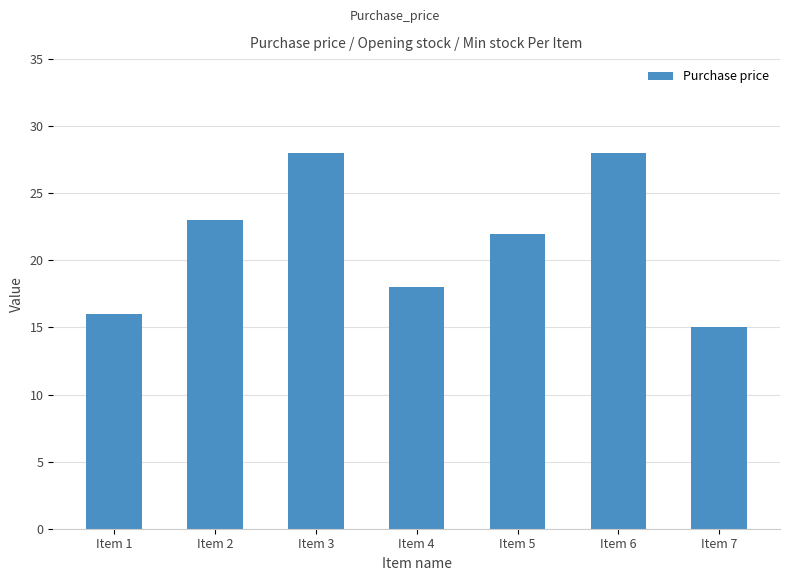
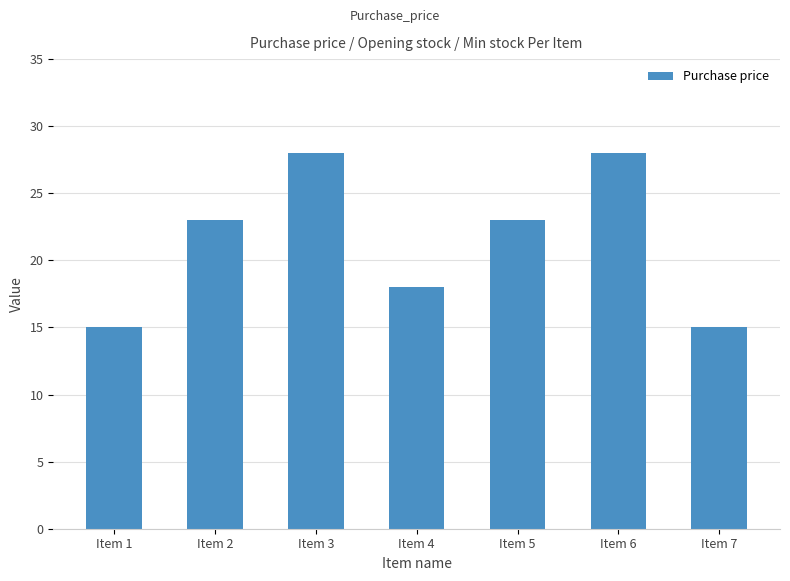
  {
-   "Item 1": 16,
+   "Item 1": 15,
    "Item 2": 23,
    "Item 3": 28,
    "Item 4": 18,
-   "Item 5": 22,
+   "Item 5": 23,
    "Item 6": 28,
    "Item 7": 15
  }
